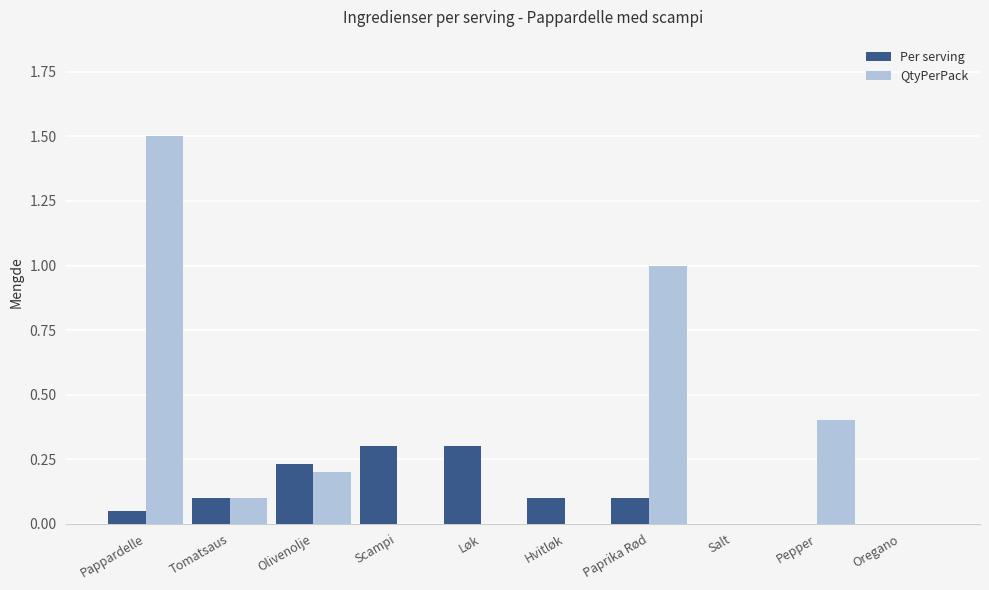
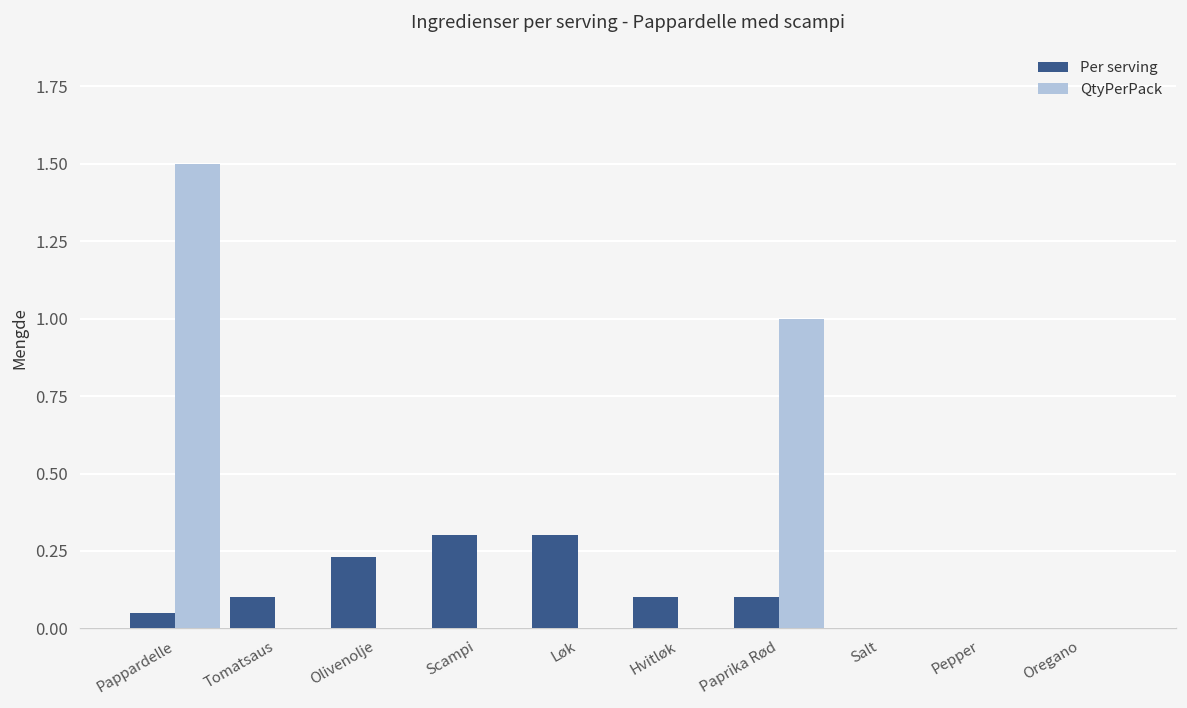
  {
    "Per serving": {
      "Pappardelle": 0.05,
      "Tomatsaus": 0.1,
      "Olivenolje": 0.23,
      "Scampi": 0.3,
      "Løk": 0.3,
      "Hvitløk": 0.1,
      "Paprika Rød": 0.1,
      "Salt": 0.0,
      "Pepper": 0.0,
      "Oregano": 0.0
    },
    "QtyPerPack": {
      "Pappardelle": 1.5,
-     "Tomatsaus": 0.1,
-     "Olivenolje": 0.2,
+     "Tomatsaus": 0.0,
+     "Olivenolje": 0.0,
      "Scampi": 0.0,
      "Løk": 0.0,
      "Hvitløk": 0.0,
      "Paprika Rød": 1.0,
      "Salt": 0.0,
-     "Pepper": 0.4,
+     "Pepper": 0.0,
      "Oregano": 0.0
    }
  }
